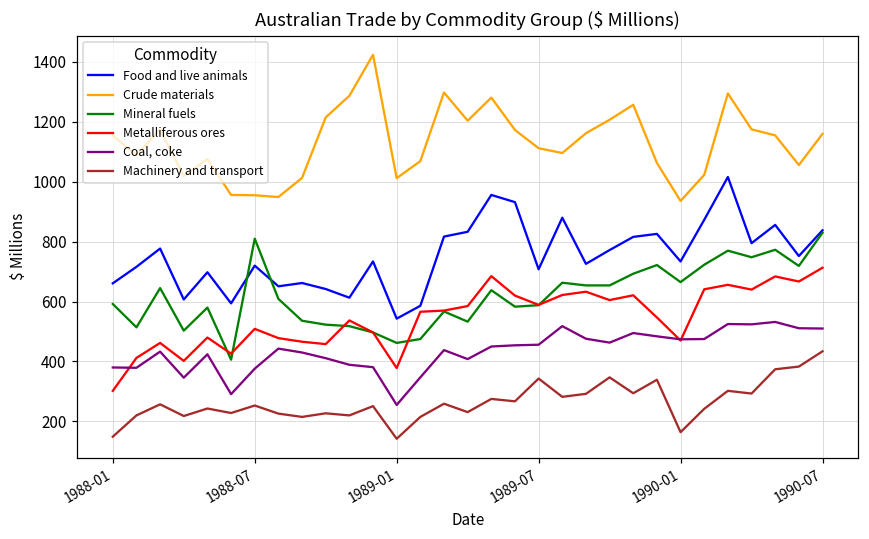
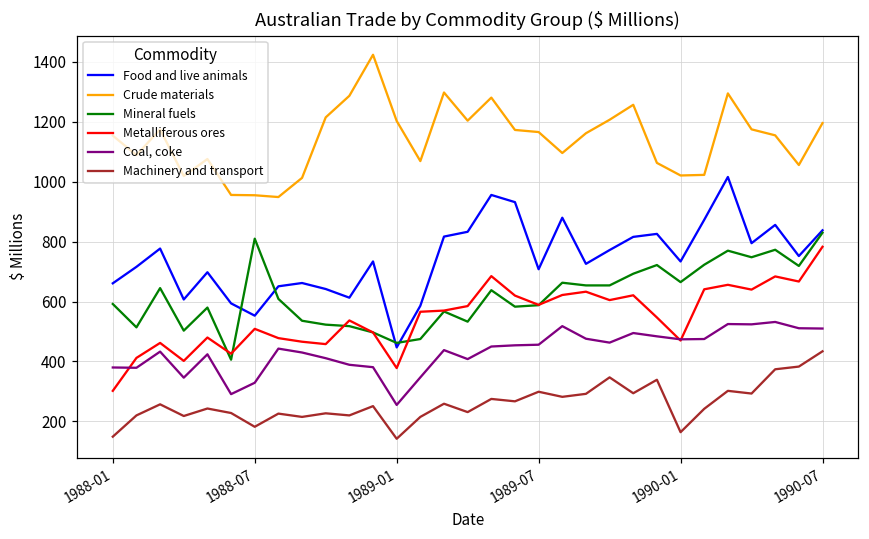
  {
    "Food and live animals": {
      "1988-01": 660,
-     "1988-07": 720,
-     "1989-01": 540,
+     "1988-07": 550,
+     "1989-01": 450,
      "1989-07": 710,
      "1990-01": 730
    },
    "Crude materials": {
      "1988-07": 960,
-     "1989-01": 1010,
-     "1989-07": 1110,
-     "1990-01": 940,
-     "1990-07": 1160
+     "1989-01": 1200,
+     "1989-07": 1170,
+     "1990-01": 1020,
+     "1990-07": 1200
    },
    "Mineral fuels": {
      "1988-01": 590,
      "1988-07": 810,
      "1989-01": 460,
      "1990-01": 670
    },
    "Metalliferous ores": {
      "1988-01": 300,
      "1988-07": 510,
      "1989-01": 380,
-     "1990-07": 710
+     "1990-07": 780
    },
    "Coal, coke": {
      "1988-01": 380,
-     "1988-07": 380,
+     "1988-07": 330,
      "1989-01": 260,
      "1989-07": 460,
      "1990-07": 510
    },
    "Machinery and transport": {
      "1988-01": 150,
-     "1988-07": 250,
+     "1988-07": 180,
      "1989-01": 140,
-     "1989-07": 340,
+     "1989-07": 300,
      "1990-01": 160,
      "1990-07": 430
    }
  }
